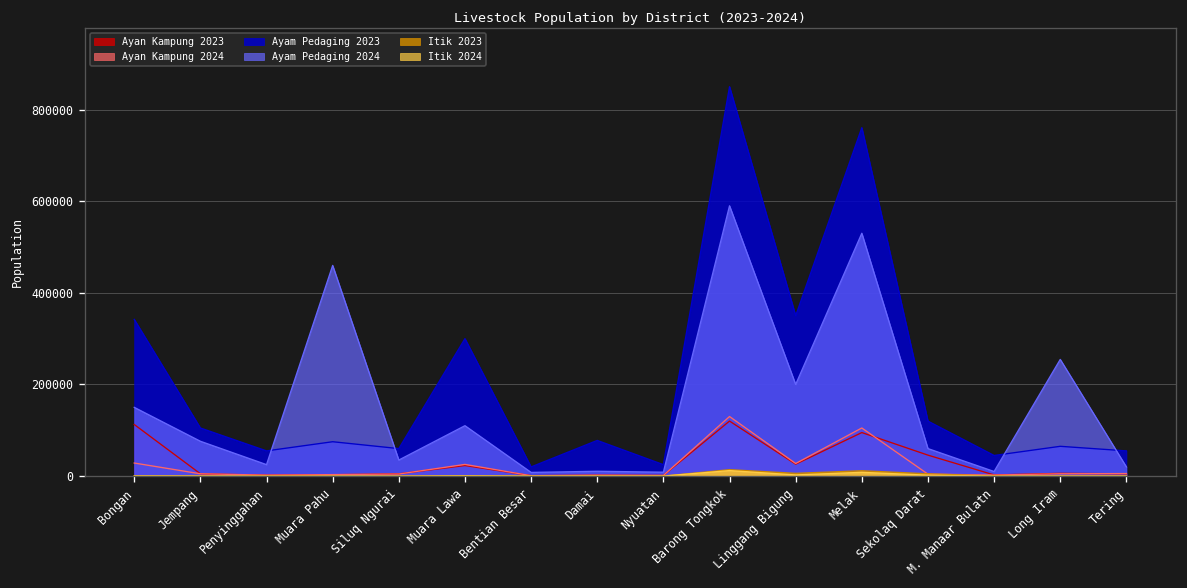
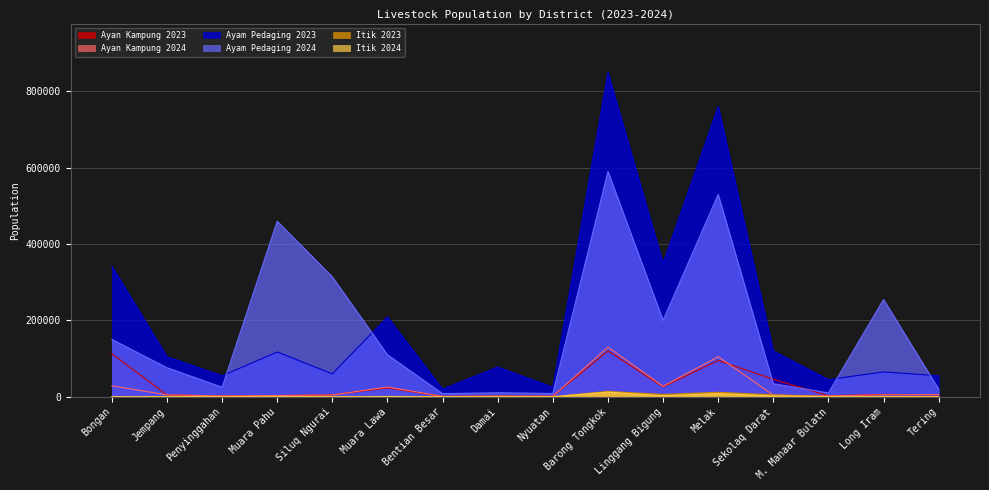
  {
    "Ayan Kampung 2023": {
      "Bongan": 110000,
      "Barong Tongkok": 120000,
      "Melak": 100000,
      "Sekolaq Darat": 50000
    },
    "Ayan Kampung 2024": {
      "Bongan": 30000,
      "Barong Tongkok": 130000,
      "Melak": 110000
    },
    "Ayam Pedaging 2023": {
      "Bongan": 340000,
      "Jempang": 110000,
      "Penyinggahan": 60000,
-     "Muara Pahu": 80000,
+     "Muara Pahu": 120000,
      "Siluq Ngurai": 60000,
-     "Muara Lawa": 300000,
+     "Muara Lawa": 210000,
      "Bentian Besar": 20000,
      "Damai": 80000,
      "Nyuatan": 30000,
      "Barong Tongkok": 850000,
      "Linggang Bigung": 350000,
      "Melak": 760000,
      "Sekolaq Darat": 120000,
      "M. Manaar Bulatn": 50000,
      "Long Iram": 70000,
      "Tering": 60000
    },
    "Ayam Pedaging 2024": {
      "Bongan": 150000,
      "Jempang": 80000,
      "Penyinggahan": 30000,
      "Muara Pahu": 460000,
-     "Siluq Ngurai": 40000,
+     "Siluq Ngurai": 310000,
      "Muara Lawa": 110000,
      "Bentian Besar": 10000,
      "Damai": 10000,
      "Nyuatan": 10000,
      "Barong Tongkok": 590000,
      "Linggang Bigung": 200000,
      "Melak": 530000,
-     "Sekolaq Darat": 60000,
+     "Sekolaq Darat": 30000,
      "M. Manaar Bulatn": 10000,
      "Long Iram": 250000,
      "Tering": 20000
    }
  }
